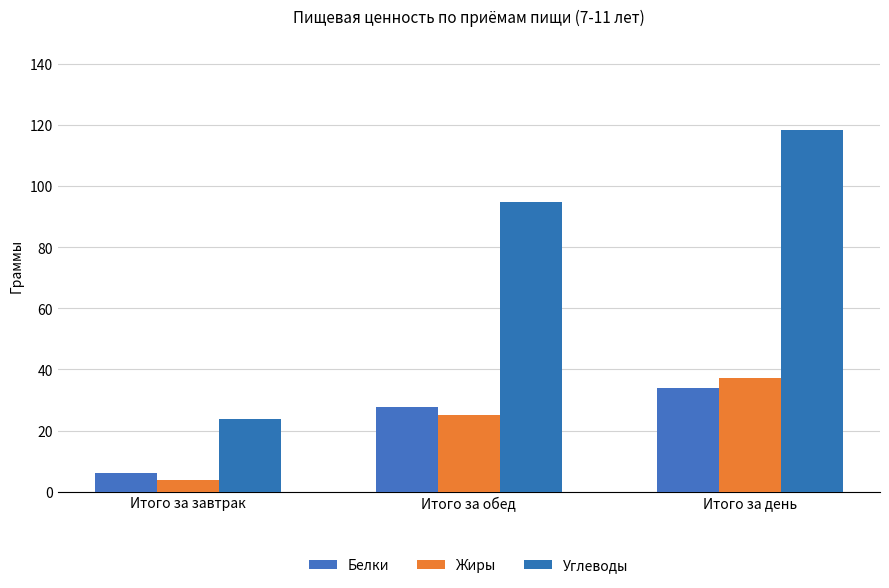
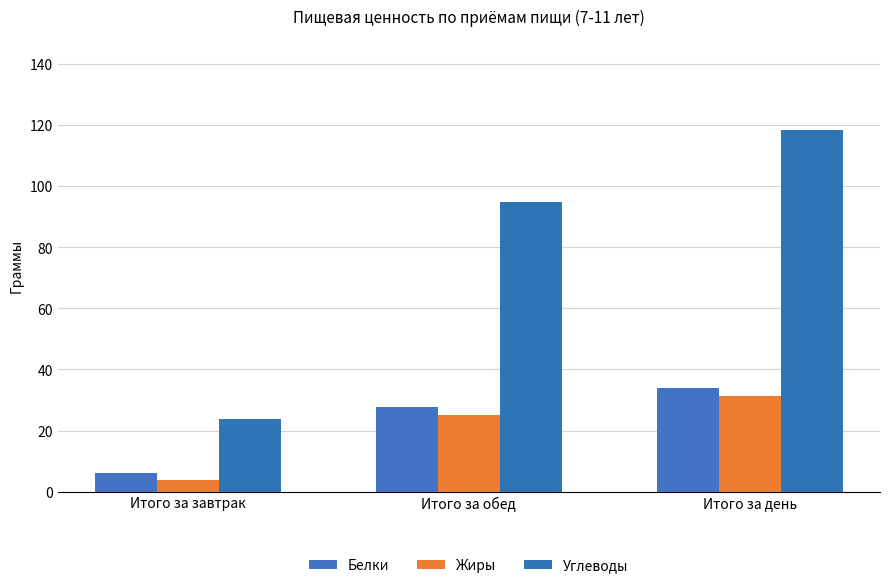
  {
    "Жиры": {
      "Итого за завтрак": 4,
      "Итого за обед": 25,
-     "Итого за день": 37
+     "Итого за день": 31
    }
  }
